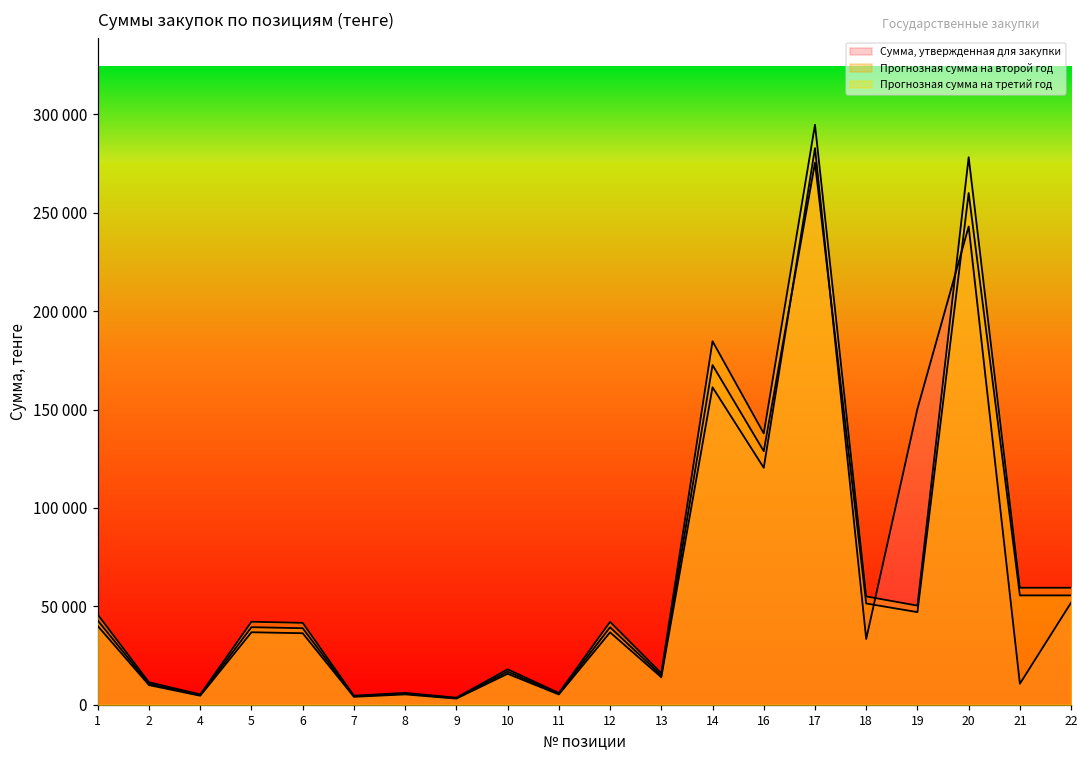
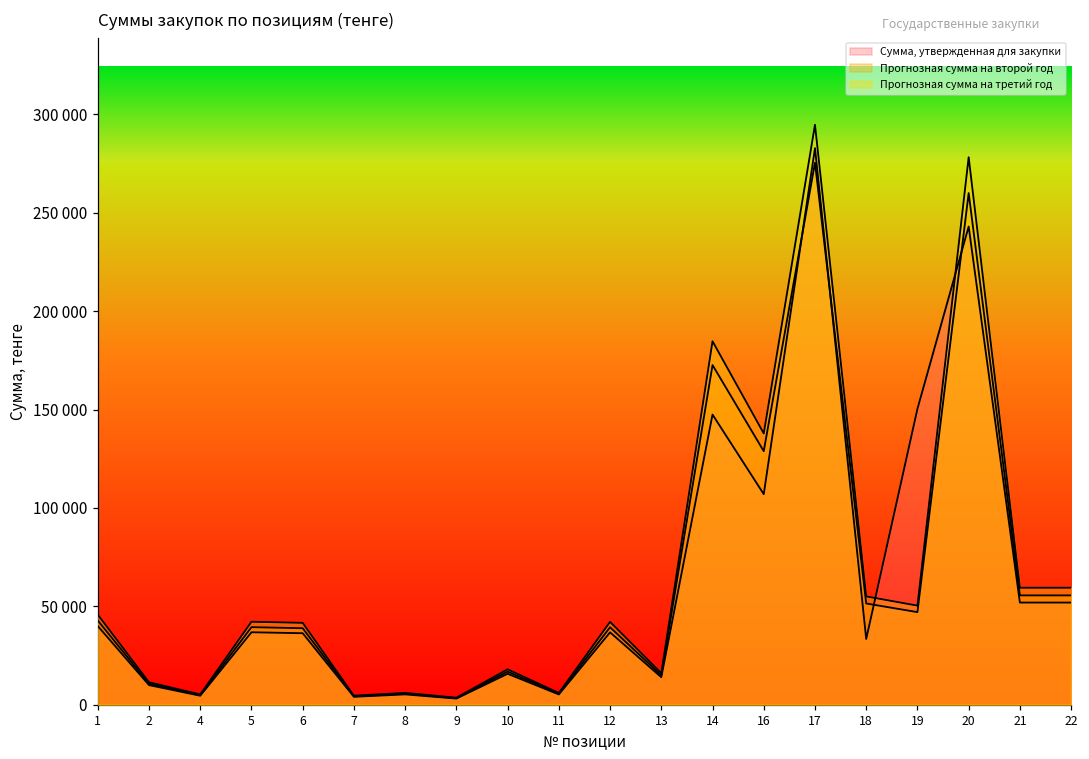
  {
    "Сумма, утвержденная для закупки": {
      "1": 40000,
      "5": 37000,
      "6": 36000,
      "12": 37000,
-     "14": 161000,
-     "16": 120000,
+     "14": 147000,
+     "16": 107000,
      "17": 283000,
      "18": 33000,
      "19": 150000,
      "20": 243000,
-     "21": 11000,
+     "21": 52000,
      "22": 52000
    }
  }
